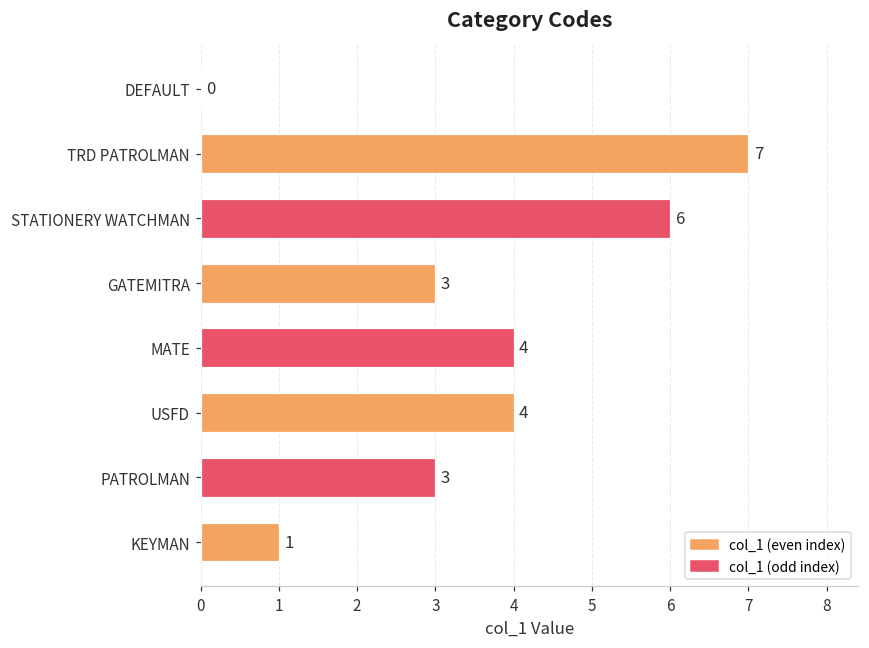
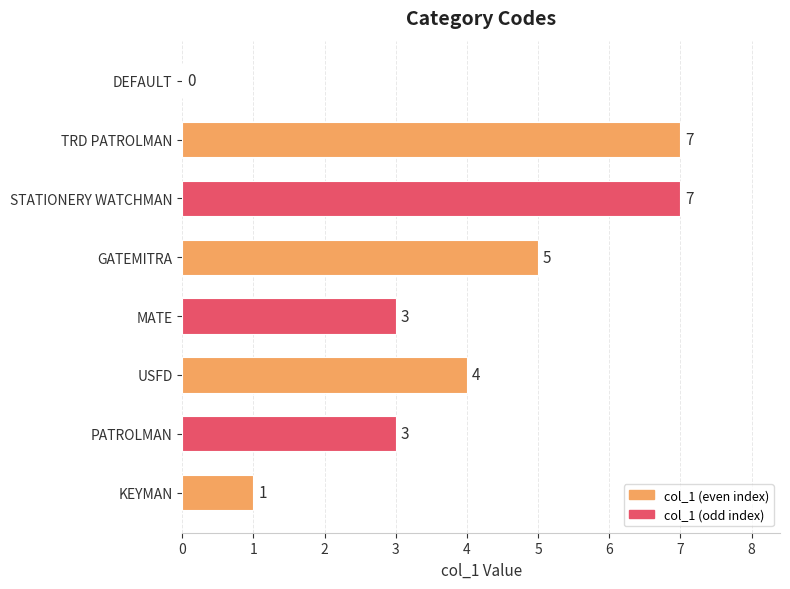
  {
    "DEFAULT": 0,
    "TRD PATROLMAN": 7,
-   "STATIONERY WATCHMAN": 6,
-   "GATEMITRA": 3,
-   "MATE": 4,
+   "STATIONERY WATCHMAN": 7,
+   "GATEMITRA": 5,
+   "MATE": 3,
    "USFD": 4,
    "PATROLMAN": 3,
    "KEYMAN": 1
  }
